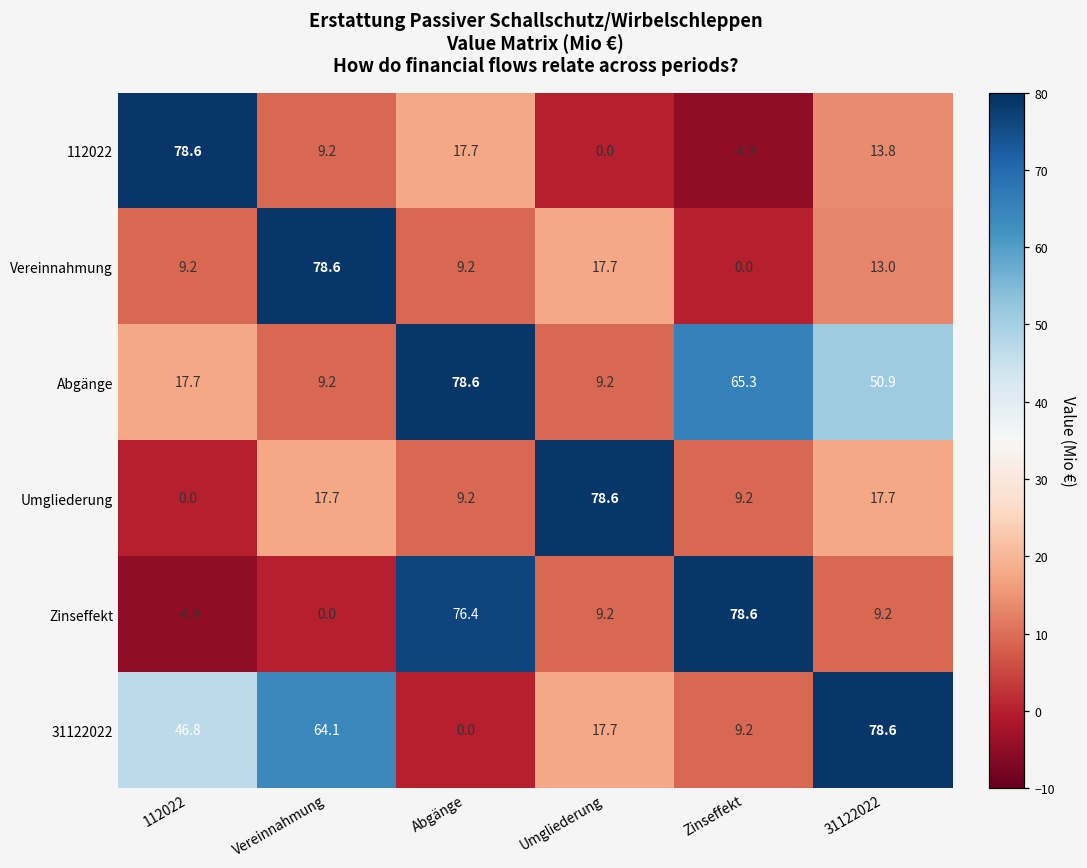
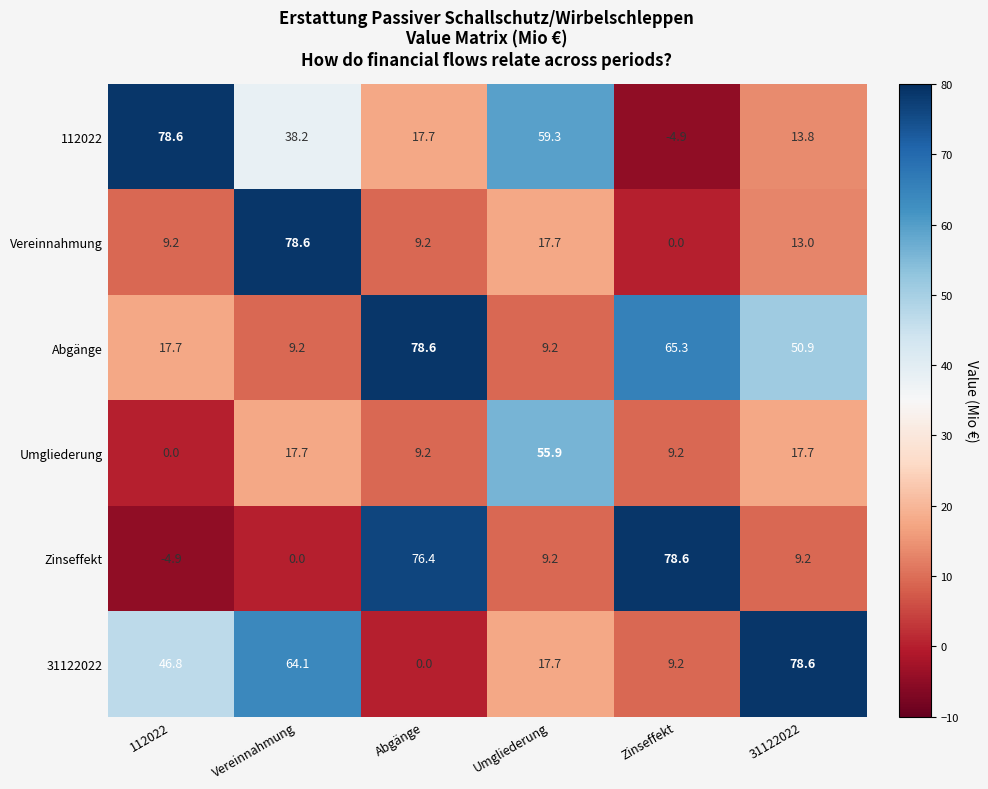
  {
    "112022": {
      "112022": 78.6,
-     "Vereinnahmung": 9.2,
+     "Vereinnahmung": 38.2,
      "Abgänge": 17.7,
-     "Umgliederung": 0.0,
+     "Umgliederung": 59.3,
      "Zinseffekt": -4.9,
      "31122022": 13.8
    },
    "Vereinnahmung": {
      "112022": 9.2,
      "Vereinnahmung": 78.6,
      "Abgänge": 9.2,
      "Umgliederung": 17.7,
      "Zinseffekt": 0.0,
      "31122022": 13.0
    },
    "Abgänge": {
      "112022": 17.7,
      "Vereinnahmung": 9.2,
      "Abgänge": 78.6,
      "Umgliederung": 9.2,
      "Zinseffekt": 65.3,
      "31122022": 50.9
    },
    "Umgliederung": {
      "112022": 0.0,
      "Vereinnahmung": 17.7,
      "Abgänge": 9.2,
-     "Umgliederung": 78.6,
+     "Umgliederung": 55.9,
      "Zinseffekt": 9.2,
      "31122022": 17.7
    },
    "Zinseffekt": {
      "112022": -4.9,
      "Vereinnahmung": 0.0,
      "Abgänge": 76.4,
      "Umgliederung": 9.2,
      "Zinseffekt": 78.6,
      "31122022": 9.2
    },
    "31122022": {
      "112022": 46.8,
      "Vereinnahmung": 64.1,
      "Abgänge": 0.0,
      "Umgliederung": 17.7,
      "Zinseffekt": 9.2,
      "31122022": 78.6
    }
  }
